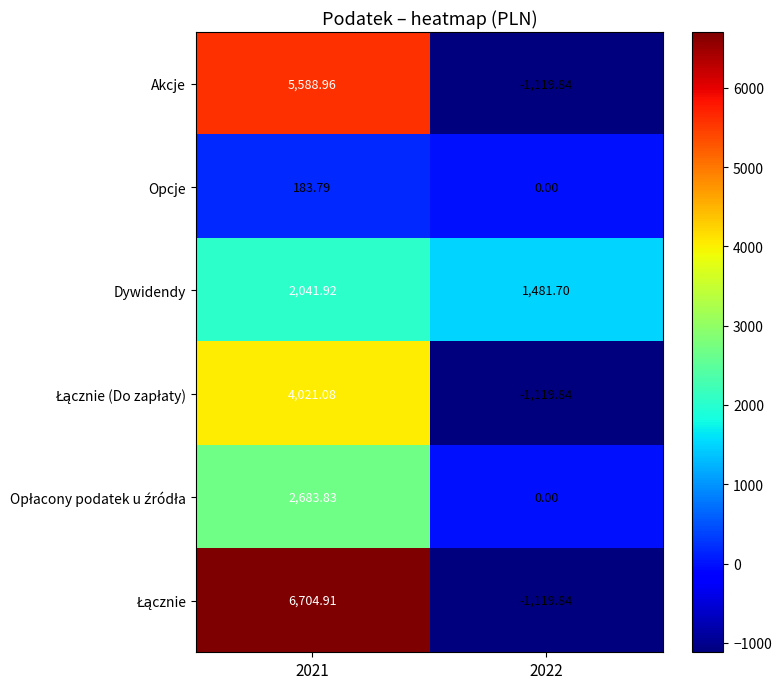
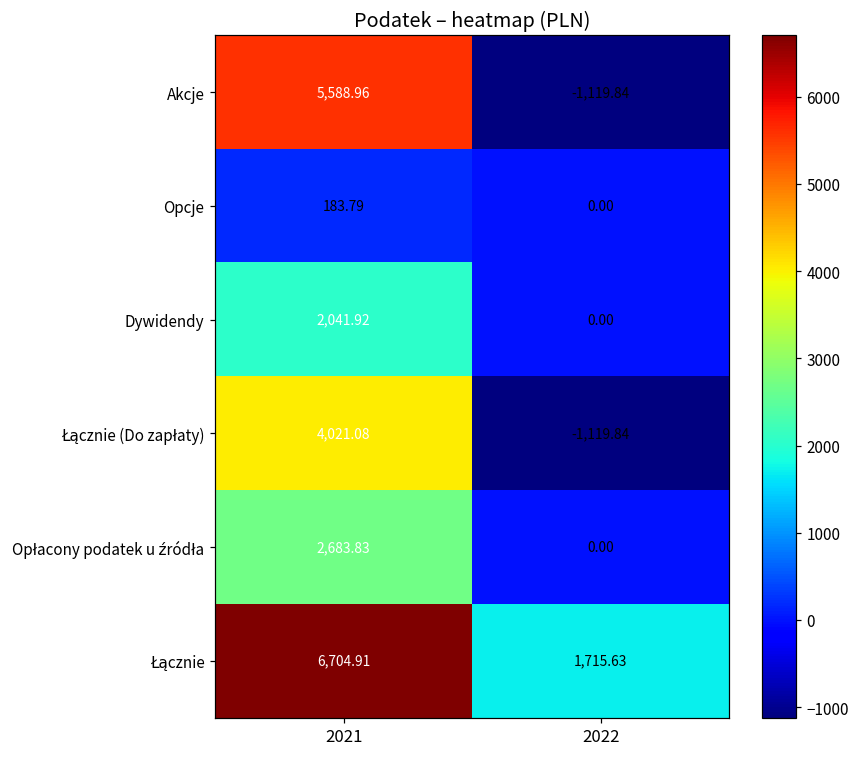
  {
    "Akcje": {
      "2021": "5,588.96",
      "2022": "-1,119.84"
    },
    "Opcje": {
      "2021": "183.79",
      "2022": "0.00"
    },
    "Dywidendy": {
      "2021": "2,041.92",
-     "2022": "1,481.70"
+     "2022": "0.00"
    },
    "Łącznie (Do zapłaty)": {
      "2021": "4,021.08",
      "2022": "-1,119.84"
    },
    "Opłacony podatek u źródła": {
      "2021": "2,683.83",
      "2022": "0.00"
    },
    "Łącznie": {
      "2021": "6,704.91",
-     "2022": "-1,119.84"
+     "2022": "1,715.63"
    }
  }
